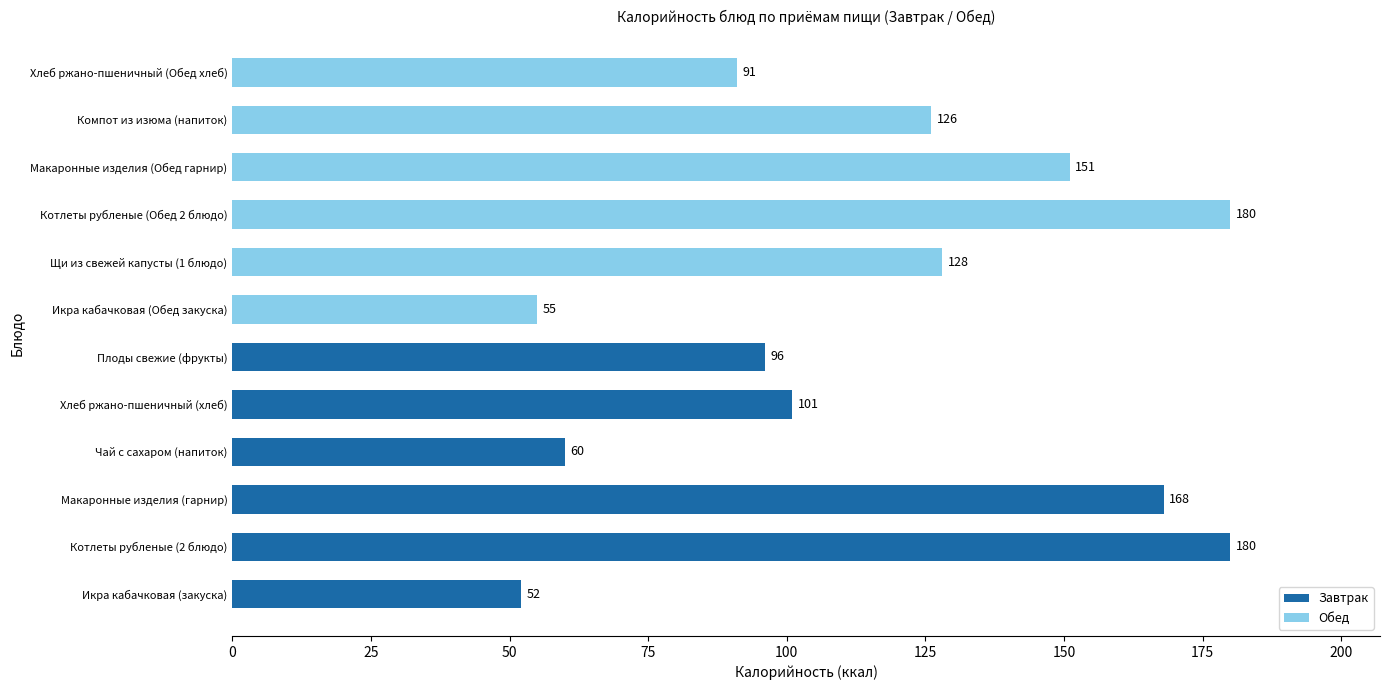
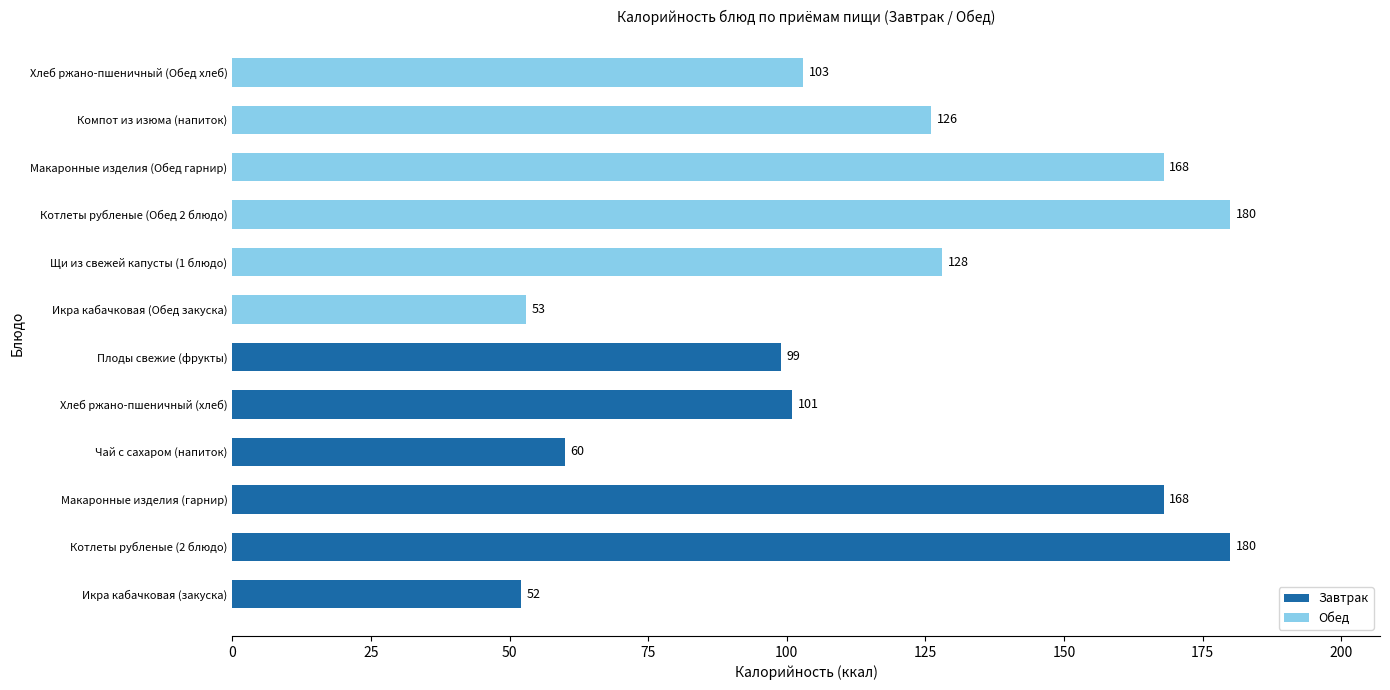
  {
-   "Хлеб ржано-пшеничный (Обед хлеб)": 91,
+   "Хлеб ржано-пшеничный (Обед хлеб)": 103,
    "Компот из изюма (напиток)": 126,
-   "Макаронные изделия (Обед гарнир)": 151,
+   "Макаронные изделия (Обед гарнир)": 168,
    "Котлеты рубленые (Обед 2 блюдо)": 180,
    "Щи из свежей капусты (1 блюдо)": 128,
-   "Икра кабачковая (Обед закуска)": 55,
-   "Плоды свежие (фрукты)": 96,
+   "Икра кабачковая (Обед закуска)": 53,
+   "Плоды свежие (фрукты)": 99,
    "Хлеб ржано-пшеничный (хлеб)": 101,
    "Чай с сахаром (напиток)": 60,
    "Макаронные изделия (гарнир)": 168,
    "Котлеты рубленые (2 блюдо)": 180,
    "Икра кабачковая (закуска)": 52
  }
